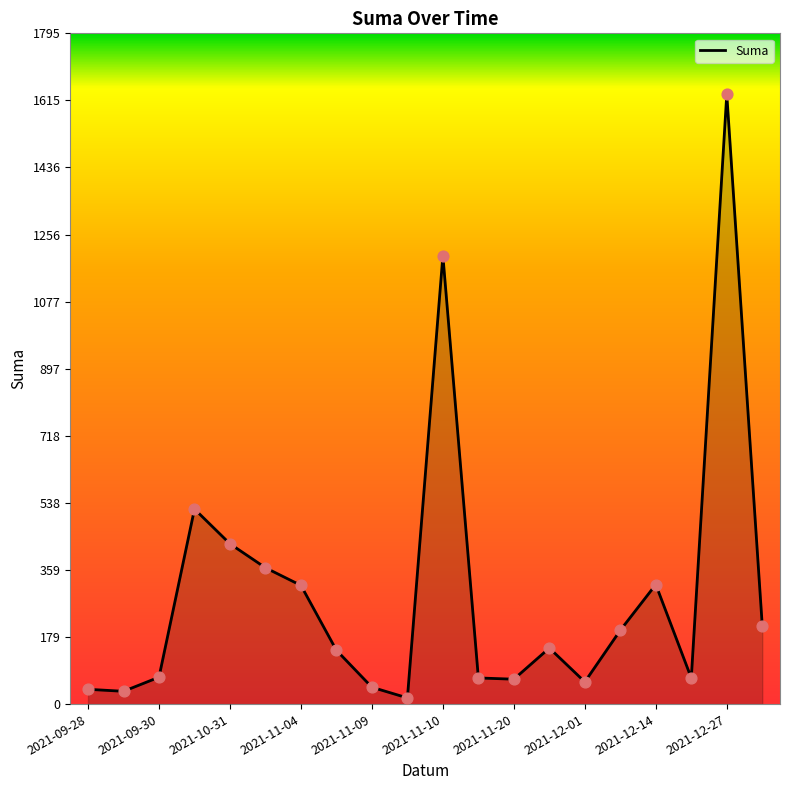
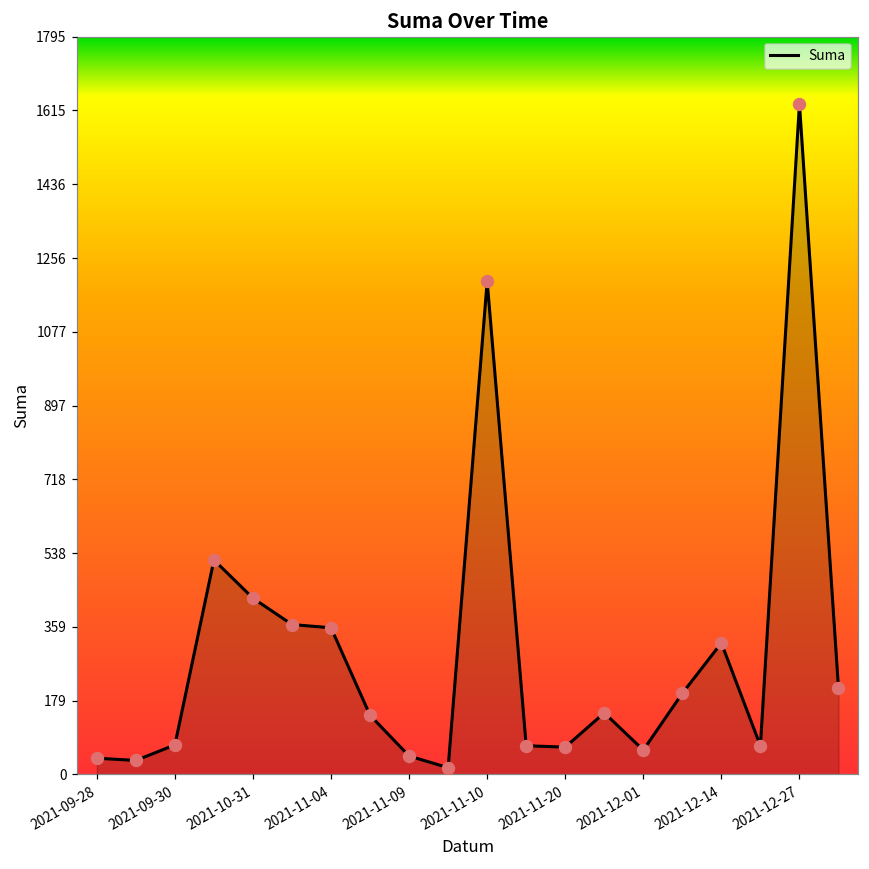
  {
    "2021-10-31": 430,
-   "2021-11-04": 320,
+   "2021-11-04": 360,
    "2021-11-10": 1200,
    "2021-12-14": 320
  }
